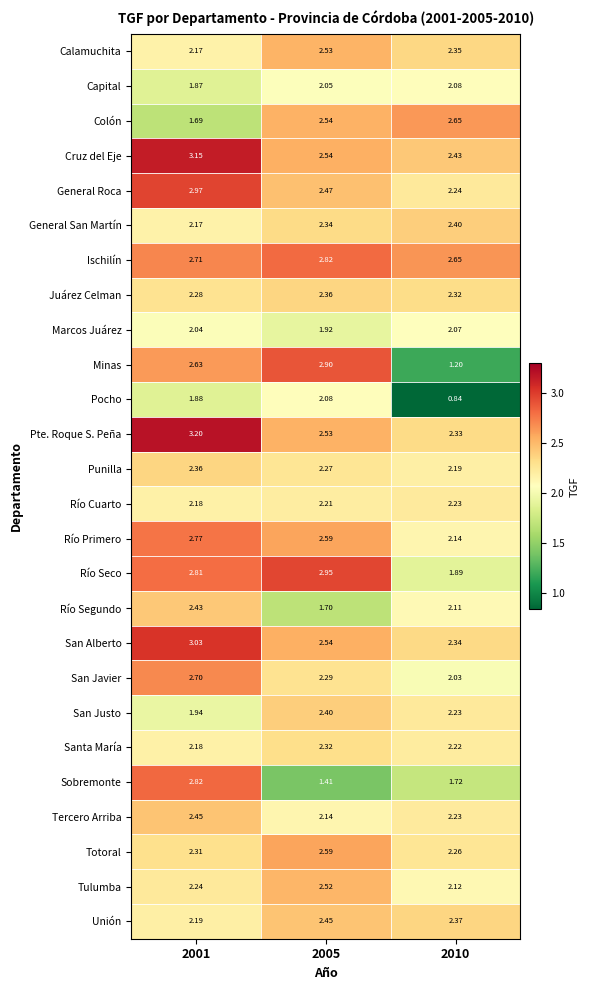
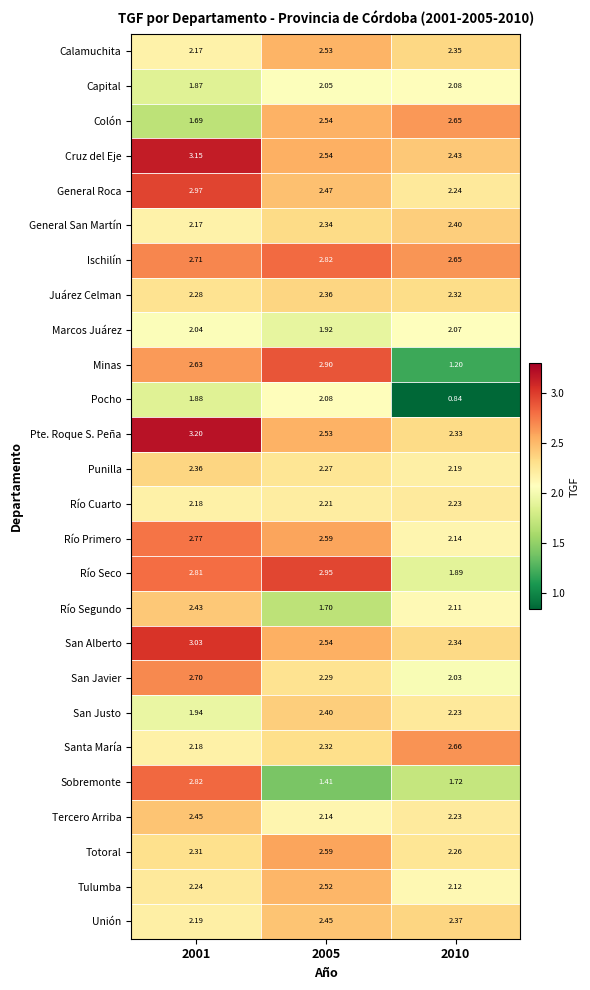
  {
    "Calamuchita": {
      "2001": 2.17,
      "2005": 2.53,
      "2010": 2.35
    },
    "Capital": {
      "2001": 1.87,
      "2005": 2.05,
      "2010": 2.08
    },
    "Colón": {
      "2001": 1.69,
      "2005": 2.54,
      "2010": 2.65
    },
    "Cruz del Eje": {
      "2001": 3.15,
      "2005": 2.54,
      "2010": 2.43
    },
    "General Roca": {
      "2001": 2.97,
      "2005": 2.47,
      "2010": 2.24
    },
    "General San Martín": {
      "2001": 2.17,
      "2005": 2.34,
      "2010": 2.40
    },
    "Ischilín": {
      "2001": 2.71,
      "2005": 2.82,
      "2010": 2.65
    },
    "Juárez Celman": {
      "2001": 2.28,
      "2005": 2.36,
      "2010": 2.32
    },
    "Marcos Juárez": {
      "2001": 2.04,
      "2005": 1.92,
      "2010": 2.07
    },
    "Minas": {
      "2001": 2.63,
      "2005": 2.90,
      "2010": 1.20
    },
    "Pocho": {
      "2001": 1.88,
      "2005": 2.08,
      "2010": 0.84
    },
    "Pte. Roque S. Peña": {
      "2001": 3.20,
      "2005": 2.53,
      "2010": 2.33
    },
    "Punilla": {
      "2001": 2.36,
      "2005": 2.27,
      "2010": 2.19
    },
    "Río Cuarto": {
      "2001": 2.18,
      "2005": 2.21,
      "2010": 2.23
    },
    "Río Primero": {
      "2001": 2.77,
      "2005": 2.59,
      "2010": 2.14
    },
    "Río Seco": {
      "2001": 2.81,
      "2005": 2.95,
      "2010": 1.89
    },
    "Río Segundo": {
      "2001": 2.43,
      "2005": 1.70,
      "2010": 2.11
    },
    "San Alberto": {
      "2001": 3.03,
      "2005": 2.54,
      "2010": 2.34
    },
    "San Javier": {
      "2001": 2.70,
      "2005": 2.29,
      "2010": 2.03
    },
    "San Justo": {
      "2001": 1.94,
      "2005": 2.40,
      "2010": 2.23
    },
    "Santa María": {
      "2001": 2.18,
      "2005": 2.32,
-     "2010": 2.22
+     "2010": 2.66
    },
    "Sobremonte": {
      "2001": 2.82,
      "2005": 1.41,
      "2010": 1.72
    },
    "Tercero Arriba": {
      "2001": 2.45,
      "2005": 2.14,
      "2010": 2.23
    },
    "Totoral": {
      "2001": 2.31,
      "2005": 2.59,
      "2010": 2.26
    },
    "Tulumba": {
      "2001": 2.24,
      "2005": 2.52,
      "2010": 2.12
    },
    "Unión": {
      "2001": 2.19,
      "2005": 2.45,
      "2010": 2.37
    }
  }
